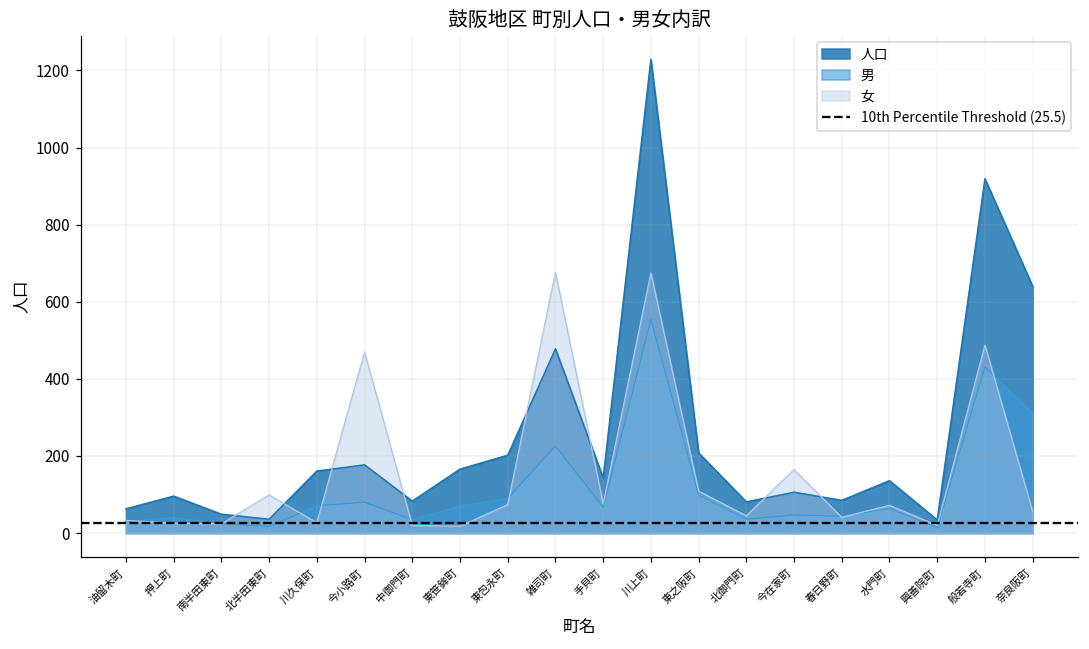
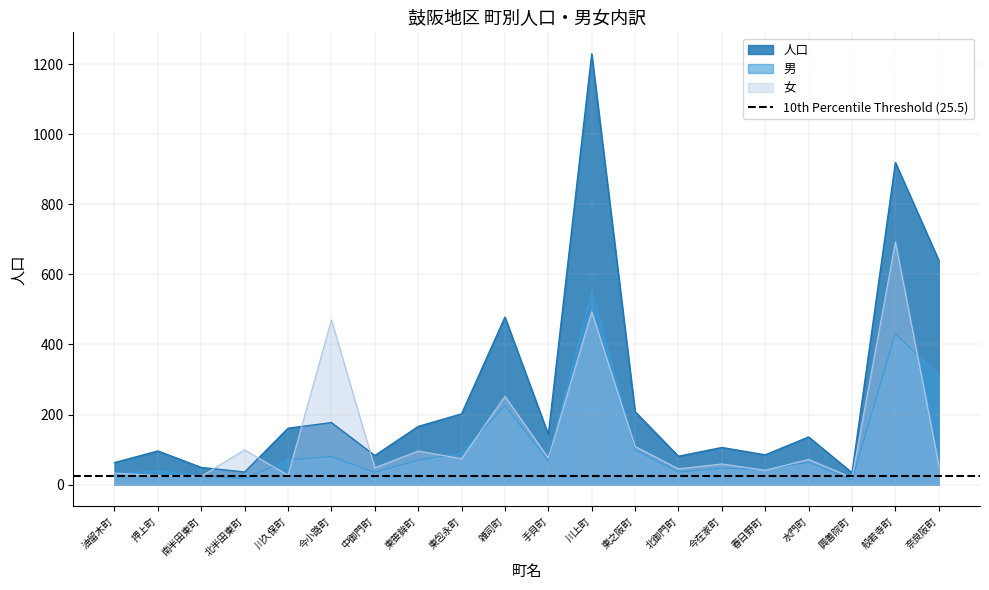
  {
    "女": {
      "押上町": 30,
      "北半田東町": 100,
      "川久保町": 30,
      "今小路町": 470,
-     "中御門町": 20,
-     "東笹鉾町": 20,
+     "中御門町": 50,
+     "東笹鉾町": 100,
      "東包永町": 70,
-     "雑司町": 680,
+     "雑司町": 250,
      "手貝町": 80,
-     "川上町": 680,
+     "川上町": 490,
      "東之阪町": 110,
      "北御門町": 50,
-     "今在家町": 170,
+     "今在家町": 60,
      "水門町": 70,
-     "般若寺町": 490,
+     "般若寺町": 690,
      "奈良阪町": 60
    }
  }
